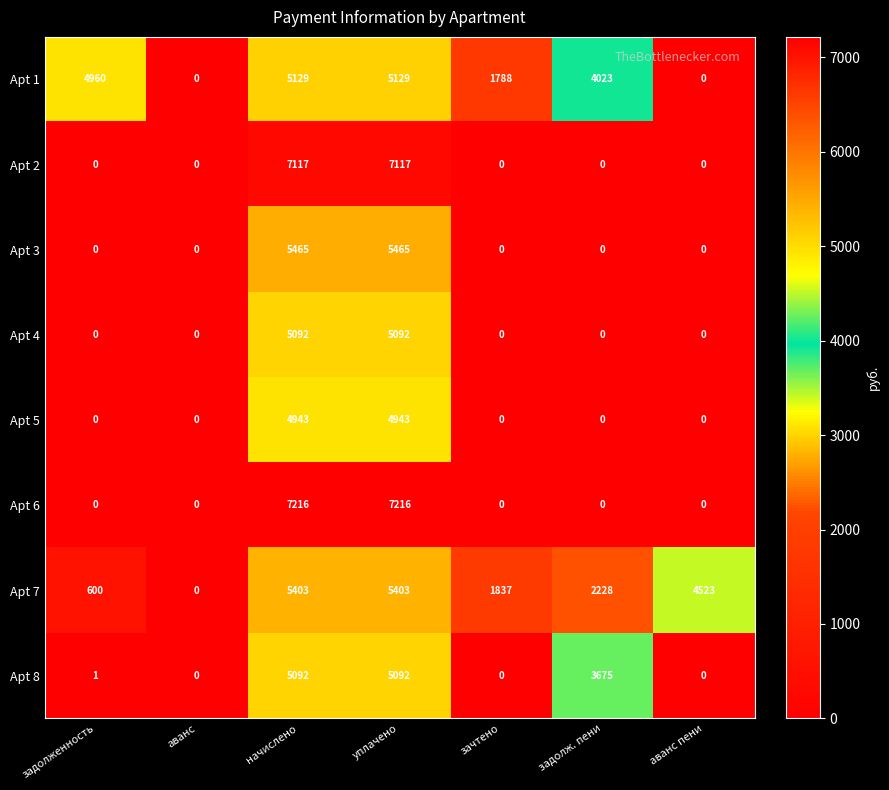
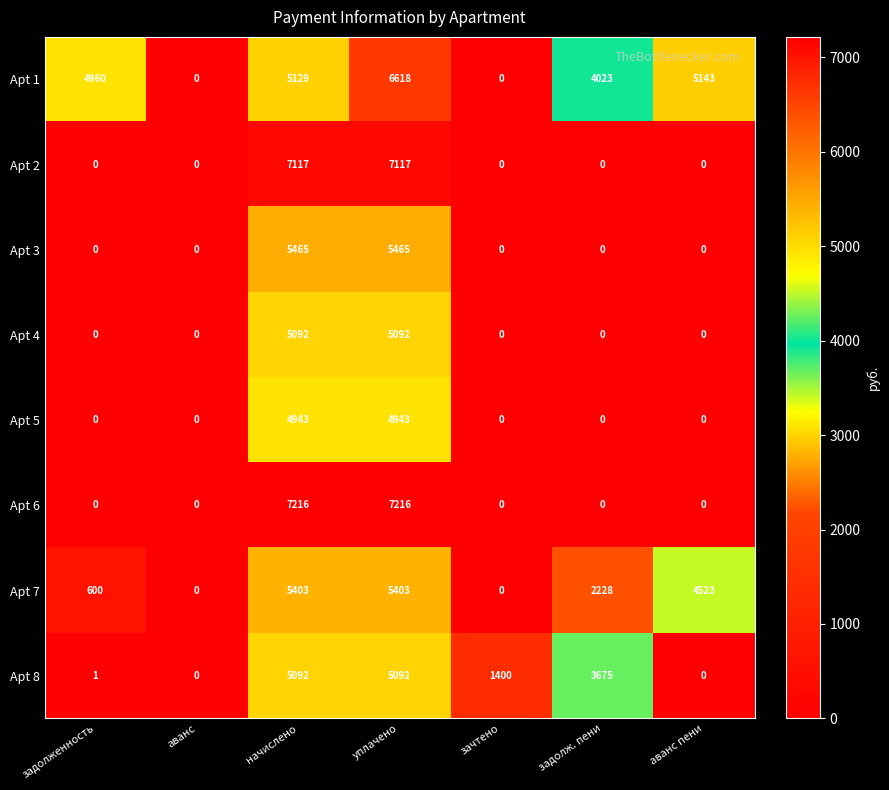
  {
    "Apt 1": {
      "задолженность": 4960,
      "аванс": 0,
      "начислено": 5129,
-     "уплачено": 5129,
-     "зачтено": 1788,
+     "уплачено": 6618,
+     "зачтено": 0,
      "задолж. пени": 4023,
-     "аванс пени": 0
+     "аванс пени": 5143
    },
    "Apt 2": {
      "задолженность": 0,
      "аванс": 0,
      "начислено": 7117,
      "уплачено": 7117,
      "зачтено": 0,
      "задолж. пени": 0,
      "аванс пени": 0
    },
    "Apt 3": {
      "задолженность": 0,
      "аванс": 0,
      "начислено": 5465,
      "уплачено": 5465,
      "зачтено": 0,
      "задолж. пени": 0,
      "аванс пени": 0
    },
    "Apt 4": {
      "задолженность": 0,
      "аванс": 0,
      "начислено": 5092,
      "уплачено": 5092,
      "зачтено": 0,
      "задолж. пени": 0,
      "аванс пени": 0
    },
    "Apt 5": {
      "задолженность": 0,
      "аванс": 0,
      "начислено": 4943,
      "уплачено": 4943,
      "зачтено": 0,
      "задолж. пени": 0,
      "аванс пени": 0
    },
    "Apt 6": {
      "задолженность": 0,
      "аванс": 0,
      "начислено": 7216,
      "уплачено": 7216,
      "зачтено": 0,
      "задолж. пени": 0,
      "аванс пени": 0
    },
    "Apt 7": {
      "задолженность": 600,
      "аванс": 0,
      "начислено": 5403,
      "уплачено": 5403,
-     "зачтено": 1837,
+     "зачтено": 0,
      "задолж. пени": 2228,
      "аванс пени": 4523
    },
    "Apt 8": {
      "задолженность": 1,
      "аванс": 0,
      "начислено": 5092,
      "уплачено": 5092,
-     "зачтено": 0,
+     "зачтено": 1400,
      "задолж. пени": 3675,
      "аванс пени": 0
    }
  }
